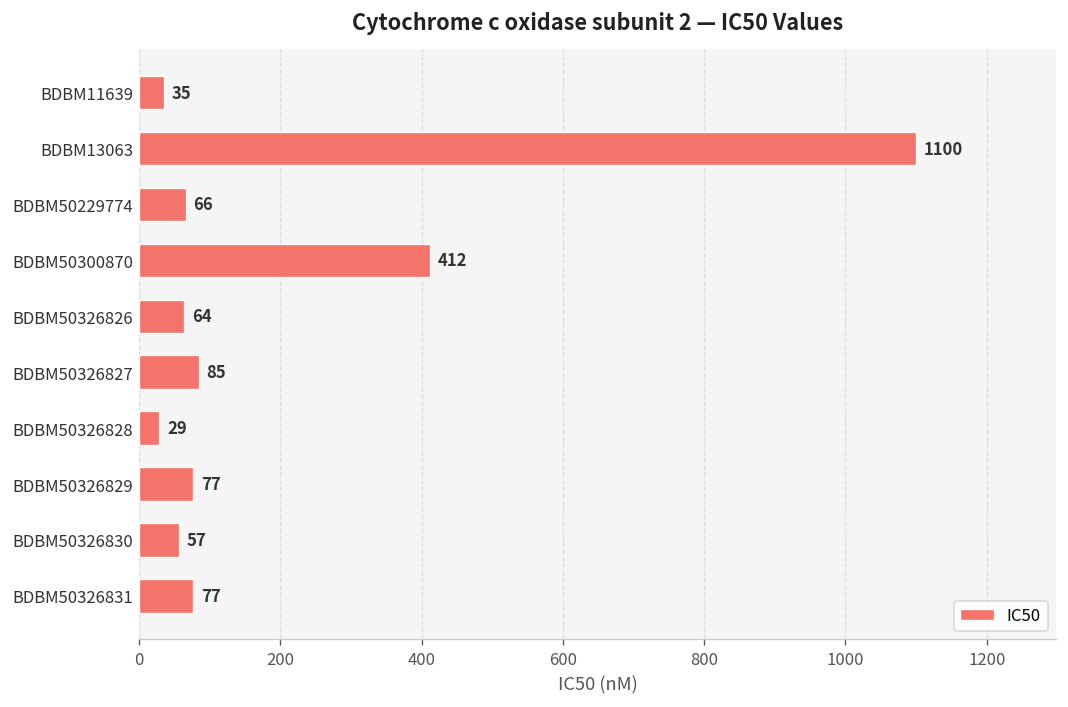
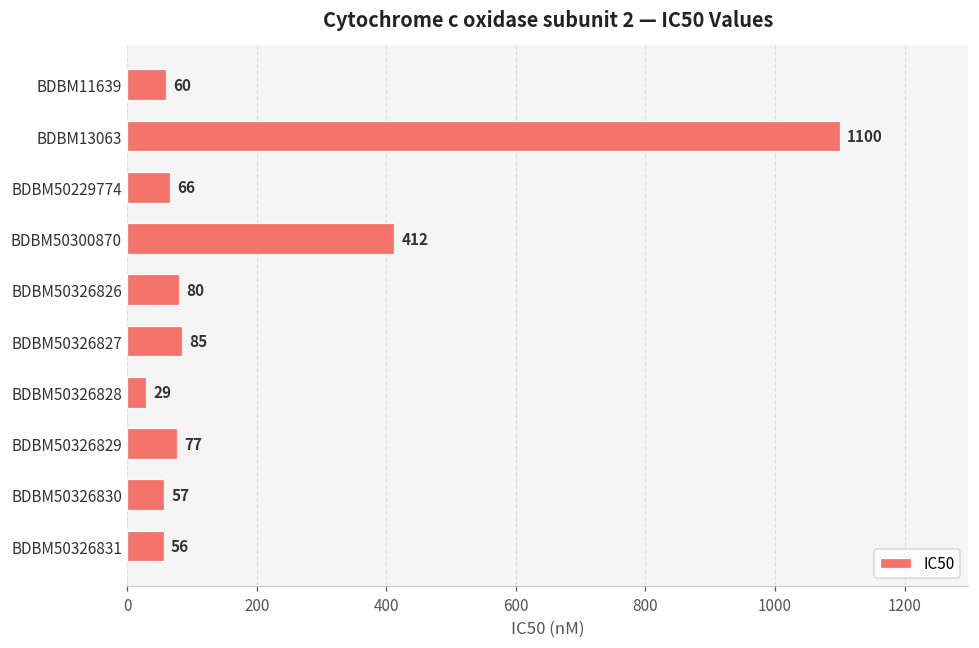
  {
-   "BDBM11639": 35,
+   "BDBM11639": 60,
    "BDBM13063": 1100,
    "BDBM50229774": 66,
    "BDBM50300870": 412,
-   "BDBM50326826": 64,
+   "BDBM50326826": 80,
    "BDBM50326827": 85,
    "BDBM50326828": 29,
    "BDBM50326829": 77,
    "BDBM50326830": 57,
-   "BDBM50326831": 77
+   "BDBM50326831": 56
  }
